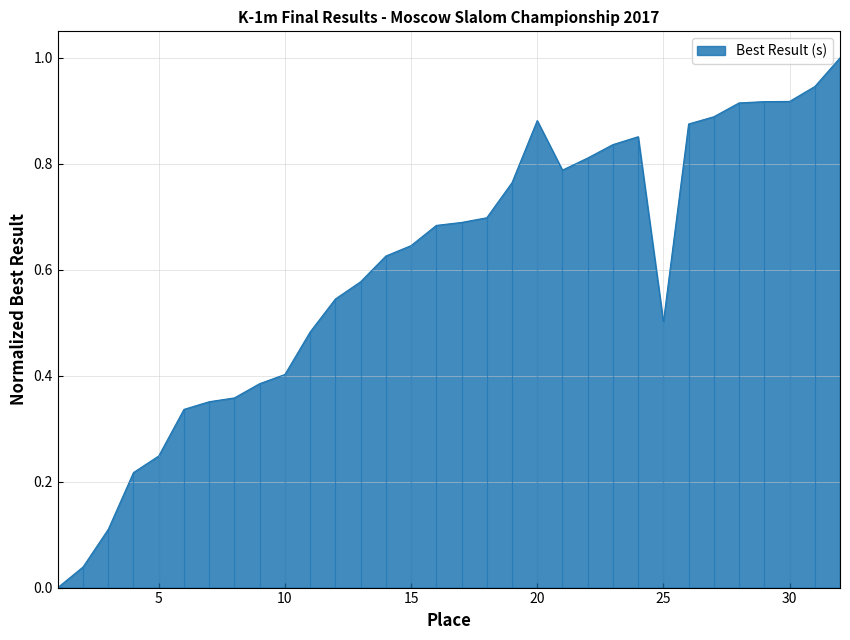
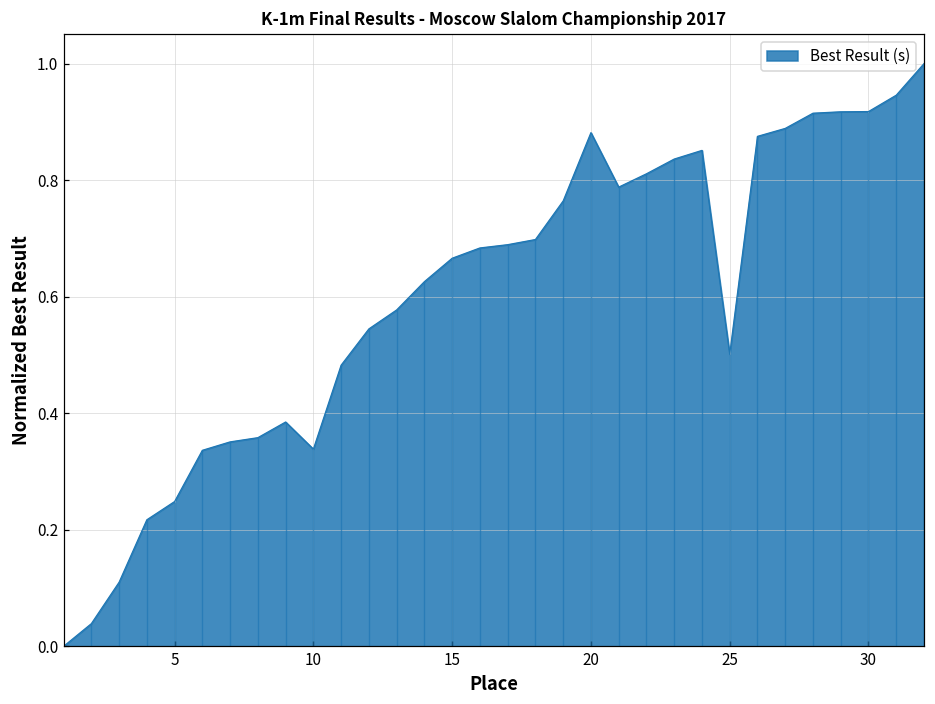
  {
    "5": 0.25,
-   "10": 0.40,
-   "15": 0.65,
+   "10": 0.34,
+   "15": 0.67,
    "20": 0.88,
    "25": 0.50,
    "30": 0.92
  }
